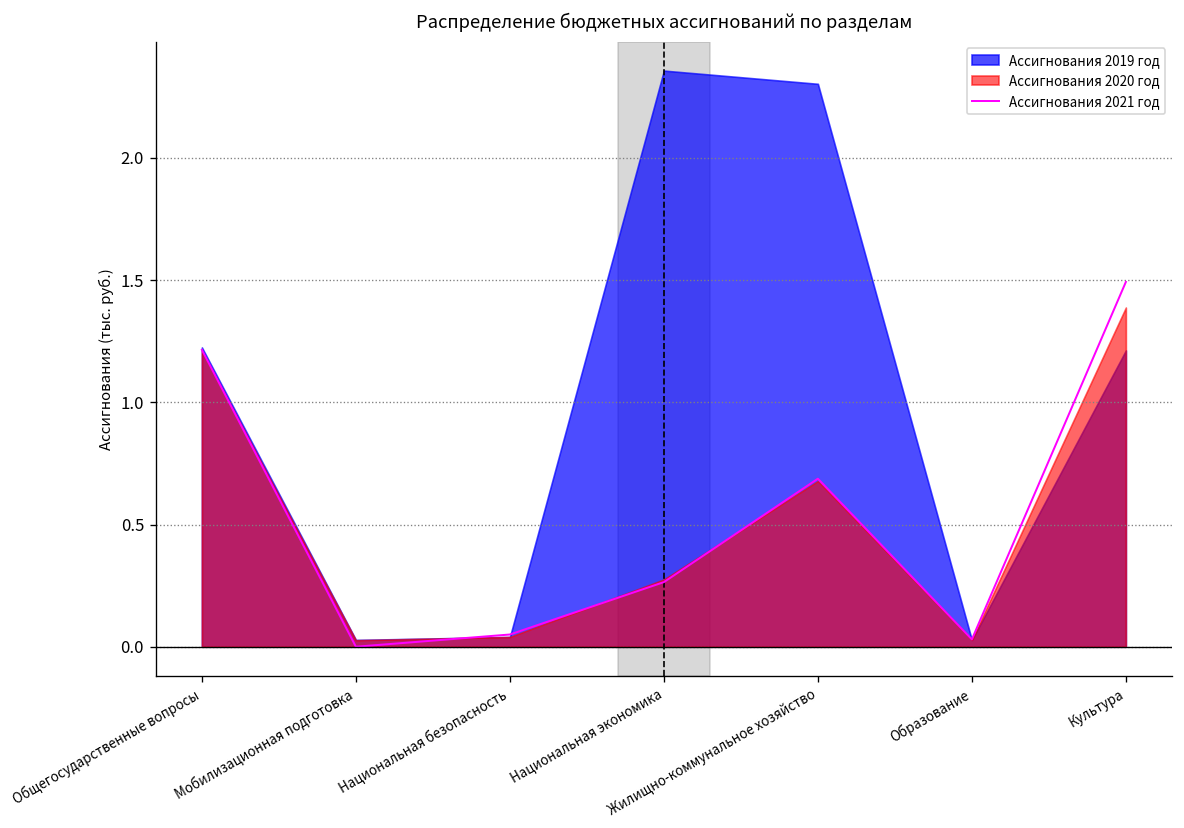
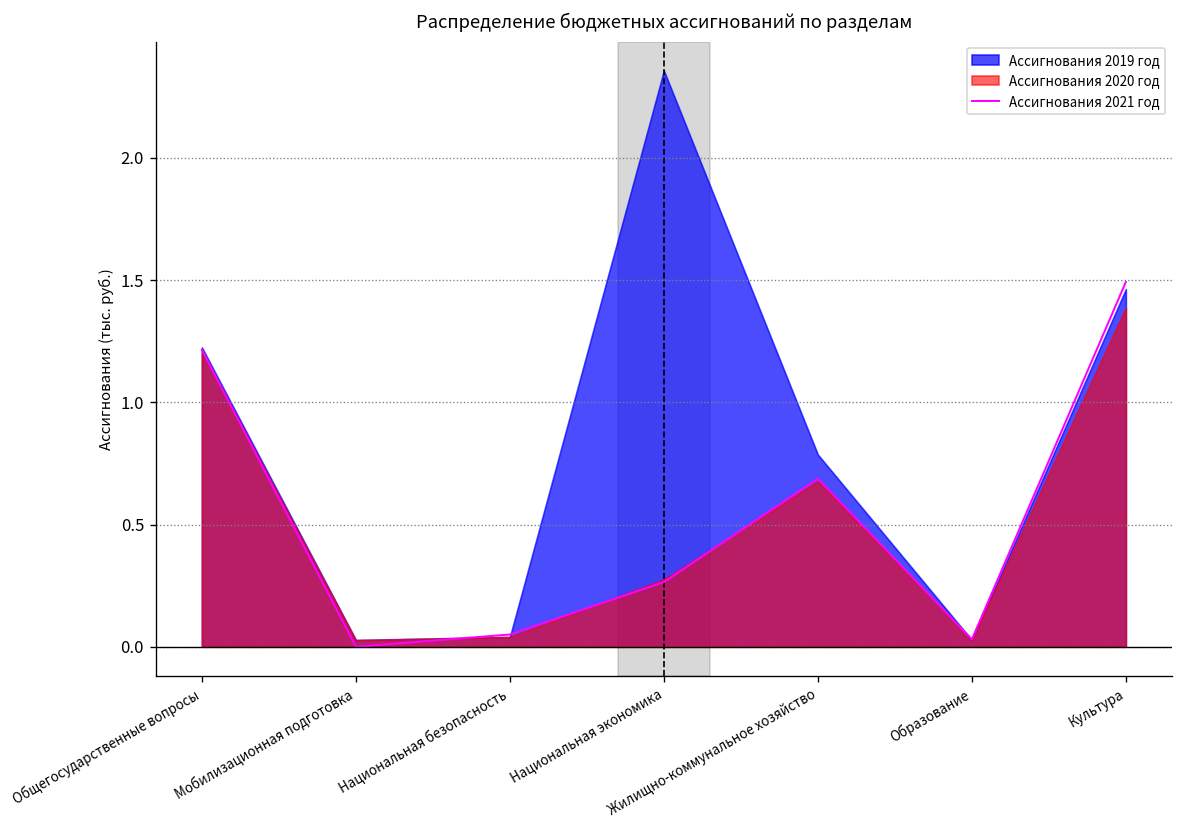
  {
    "Ассигнования 2021 год": {
      "Мобилизационная подготовка": 0.00,
      "Культура": 1.49
    },
    "Ассигнования 2019 год": {
      "Национальная экономика": 2.36,
-     "Жилищно-коммунальное хозяйство": 2.30,
-     "Культура": 1.21
+     "Жилищно-коммунальное хозяйство": 0.79,
+     "Культура": 1.46
    },
    "Ассигнования 2020 год": {
      "Культура": 1.39
    }
  }
